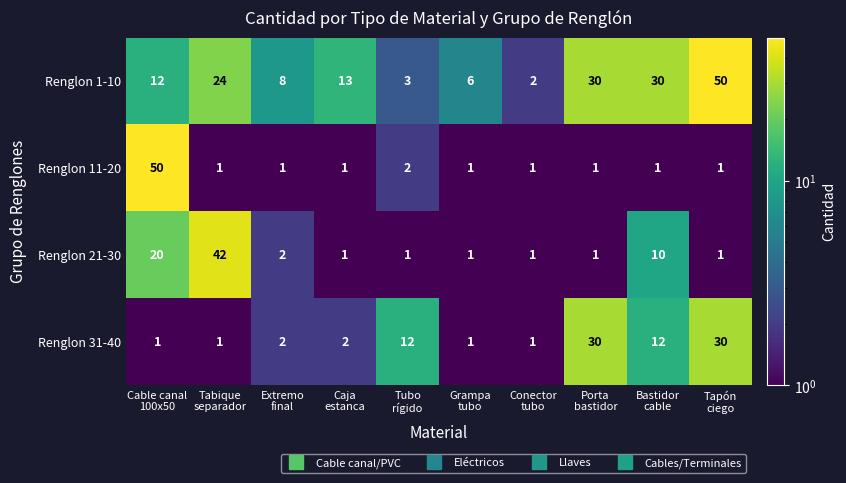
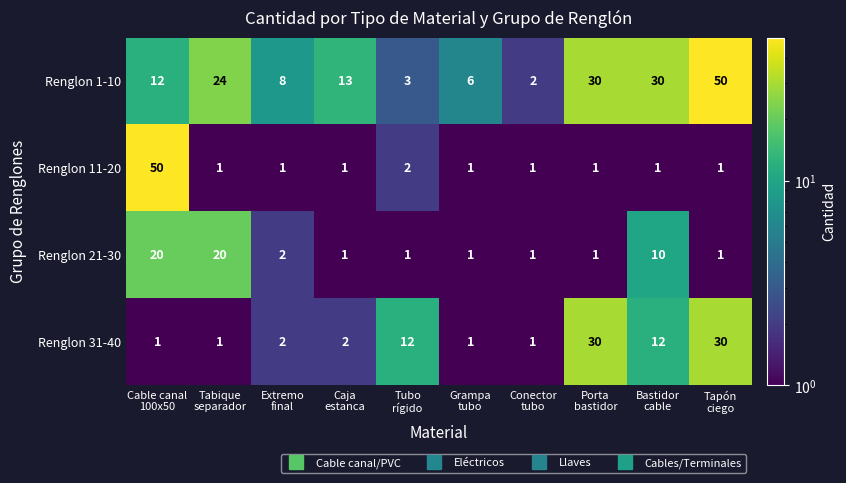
  {
    "Renglon 1-10": {
      "Cable canal 100x50": 12,
      "Tabique separador": 24,
      "Extremo final": 8,
      "Caja estanca": 13,
      "Tubo rígido": 3,
      "Grampa tubo": 6,
      "Conector tubo": 2,
      "Porta bastidor": 30,
      "Bastidor cable": 30,
      "Tapón ciego": 50
    },
    "Renglon 11-20": {
      "Cable canal 100x50": 50,
      "Tabique separador": 1,
      "Extremo final": 1,
      "Caja estanca": 1,
      "Tubo rígido": 2,
      "Grampa tubo": 1,
      "Conector tubo": 1,
      "Porta bastidor": 1,
      "Bastidor cable": 1,
      "Tapón ciego": 1
    },
    "Renglon 21-30": {
      "Cable canal 100x50": 20,
-     "Tabique separador": 42,
+     "Tabique separador": 20,
      "Extremo final": 2,
      "Caja estanca": 1,
      "Tubo rígido": 1,
      "Grampa tubo": 1,
      "Conector tubo": 1,
      "Porta bastidor": 1,
      "Bastidor cable": 10,
      "Tapón ciego": 1
    },
    "Renglon 31-40": {
      "Cable canal 100x50": 1,
      "Tabique separador": 1,
      "Extremo final": 2,
      "Caja estanca": 2,
      "Tubo rígido": 12,
      "Grampa tubo": 1,
      "Conector tubo": 1,
      "Porta bastidor": 30,
      "Bastidor cable": 12,
      "Tapón ciego": 30
    }
  }
